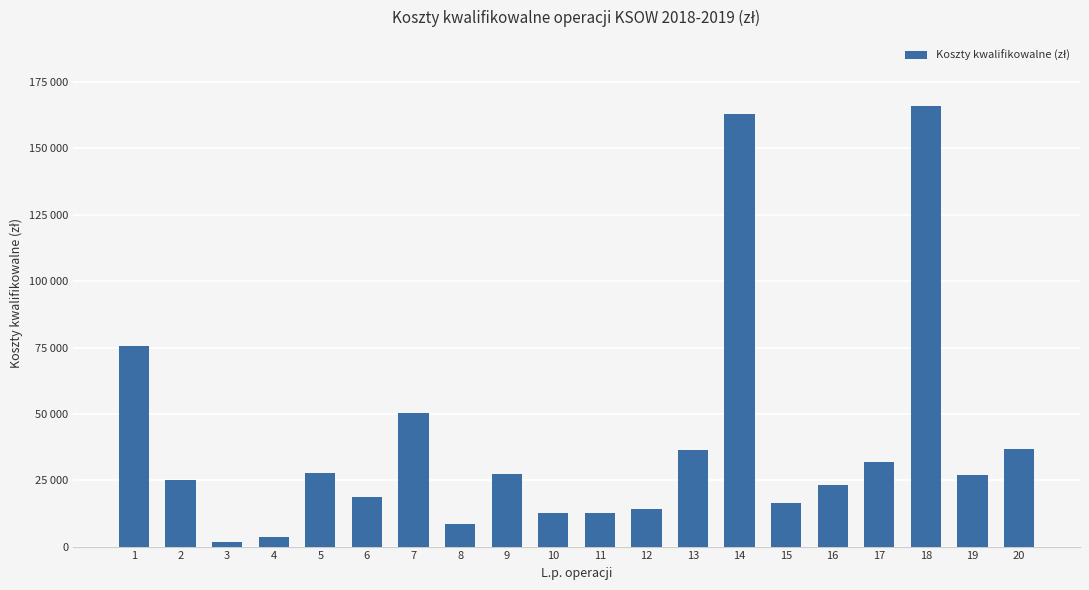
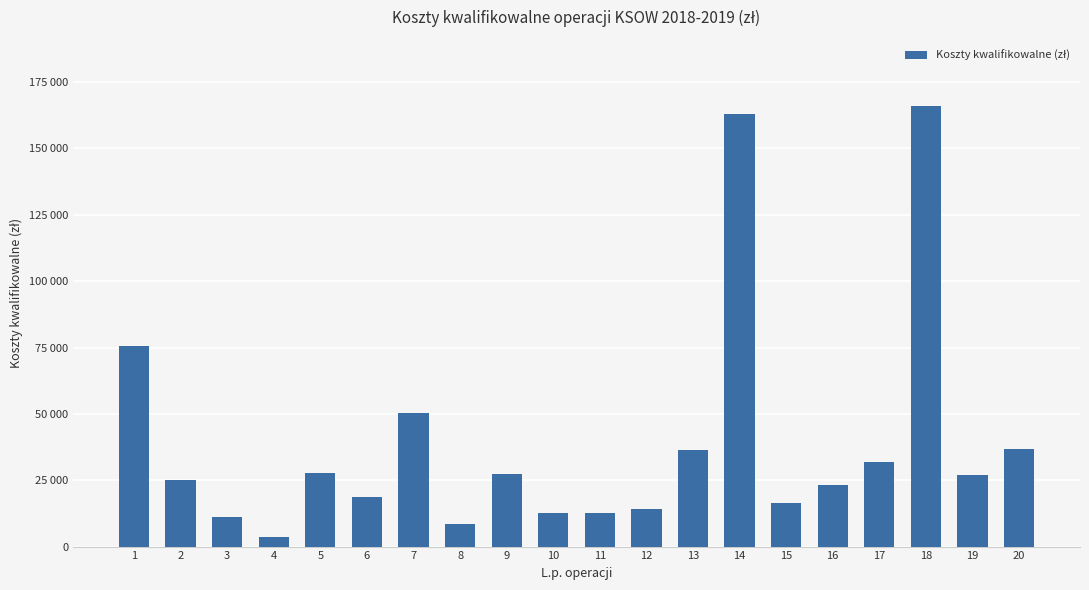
  {
    "1": 76000,
    "2": 25000,
-   "3": 2000,
+   "3": 11000,
    "4": 4000,
    "5": 28000,
    "6": 19000,
    "7": 51000,
    "8": 8000,
    "9": 28000,
    "10": 13000,
    "11": 13000,
    "12": 14000,
    "13": 37000,
    "14": 163000,
    "15": 16000,
    "16": 23000,
    "17": 32000,
    "18": 166000,
    "19": 27000,
    "20": 37000
  }
